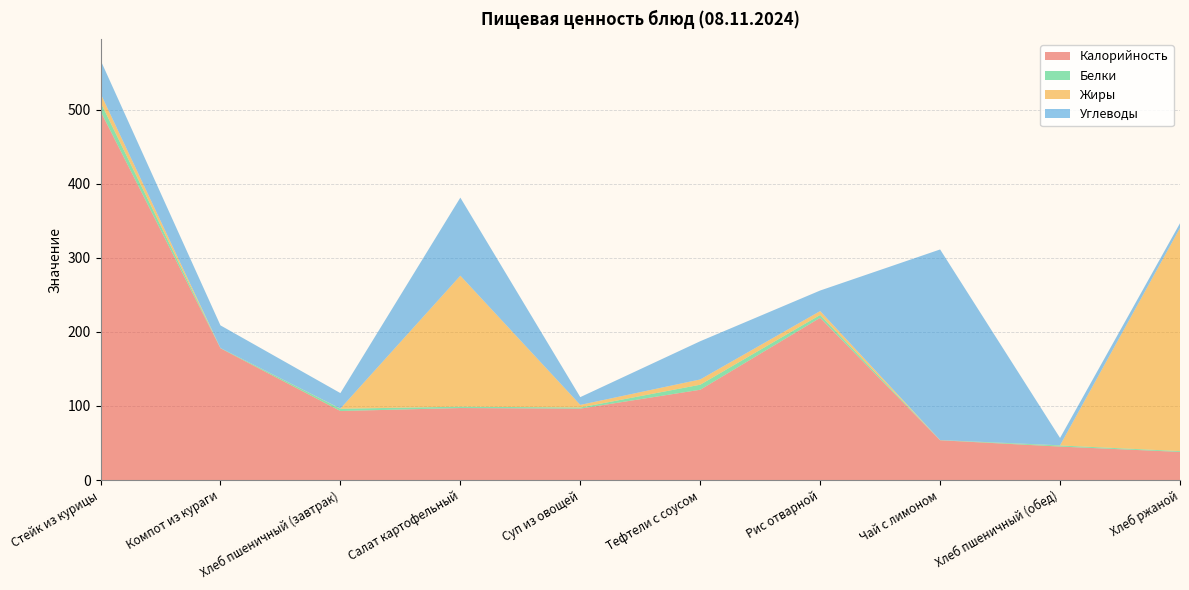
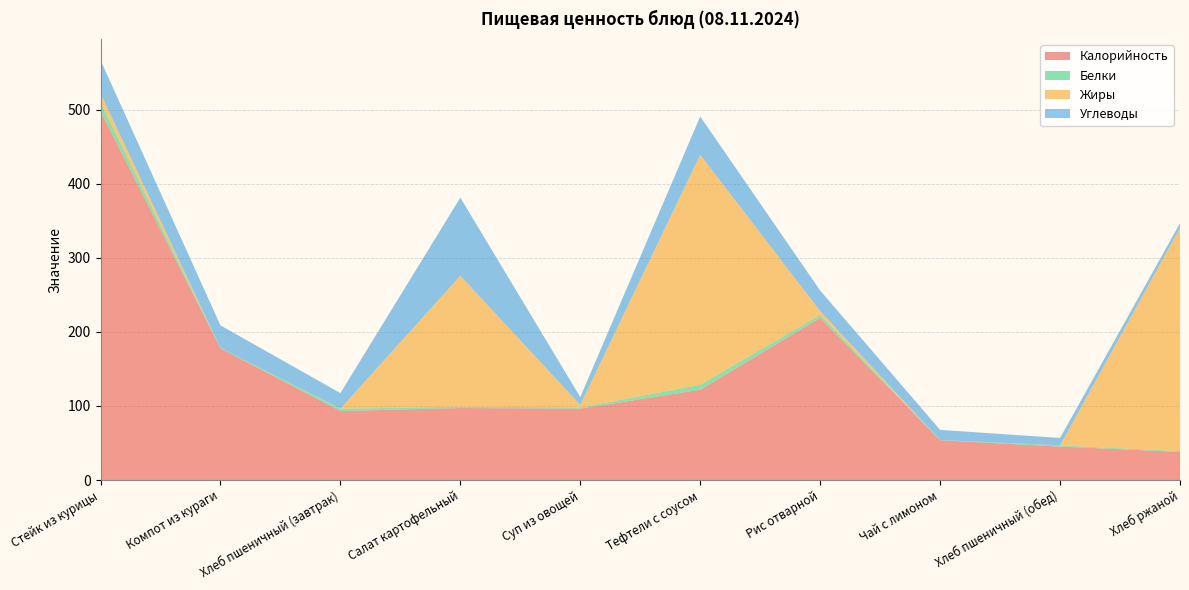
  {
    "Калорийность": {
      "Стейк из курицы": 500,
      "Тефтели с соусом": 120,
      "Рис отварной": 220
    },
    "Белки": {
      "Стейк из курицы": 10,
      "Тефтели с соусом": 10,
      "Рис отварной": 0
    },
    "Жиры": {
      "Стейк из курицы": 10,
      "Салат картофельный": 180,
      "Суп из овощей": 0,
-     "Тефтели с соусом": 10,
+     "Тефтели с соусом": 310,
      "Рис отварной": 10,
      "Хлеб ржаной": 300
    },
    "Углеводы": {
      "Стейк из курицы": 50,
      "Компот из кураги": 30,
      "Хлеб пшеничный (завтрак)": 20,
      "Салат картофельный": 110,
      "Суп из овощей": 10,
      "Тефтели с соусом": 50,
      "Рис отварной": 30,
-     "Чай с лимоном": 260,
+     "Чай с лимоном": 10,
      "Хлеб пшеничный (обед)": 10,
      "Хлеб ржаной": 10
    }
  }
